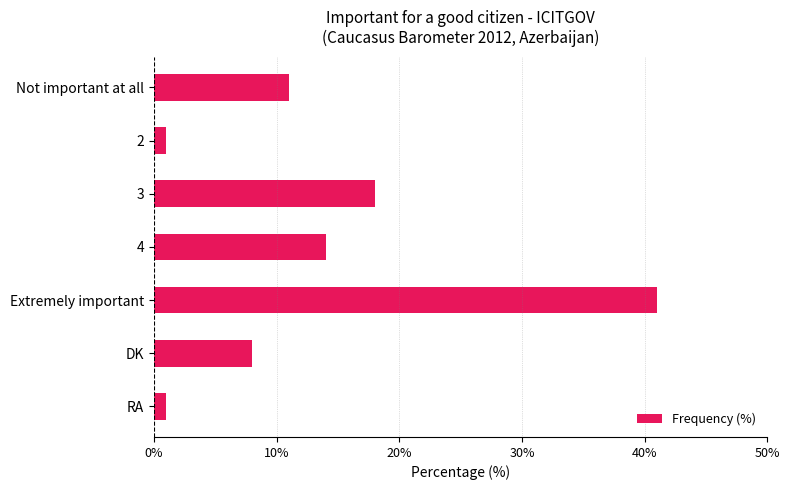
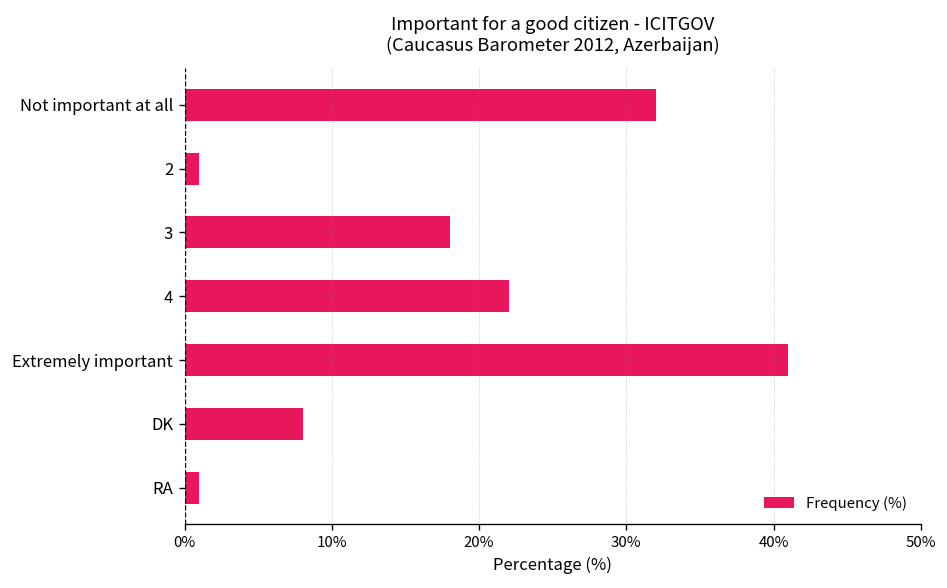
  {
-   "Not important at all": "11%",
+   "Not important at all": "32%",
    "2": "1%",
    "3": "18%",
-   "4": "14%",
+   "4": "22%",
    "Extremely important": "41%",
    "DK": "8%",
    "RA": "1%"
  }
